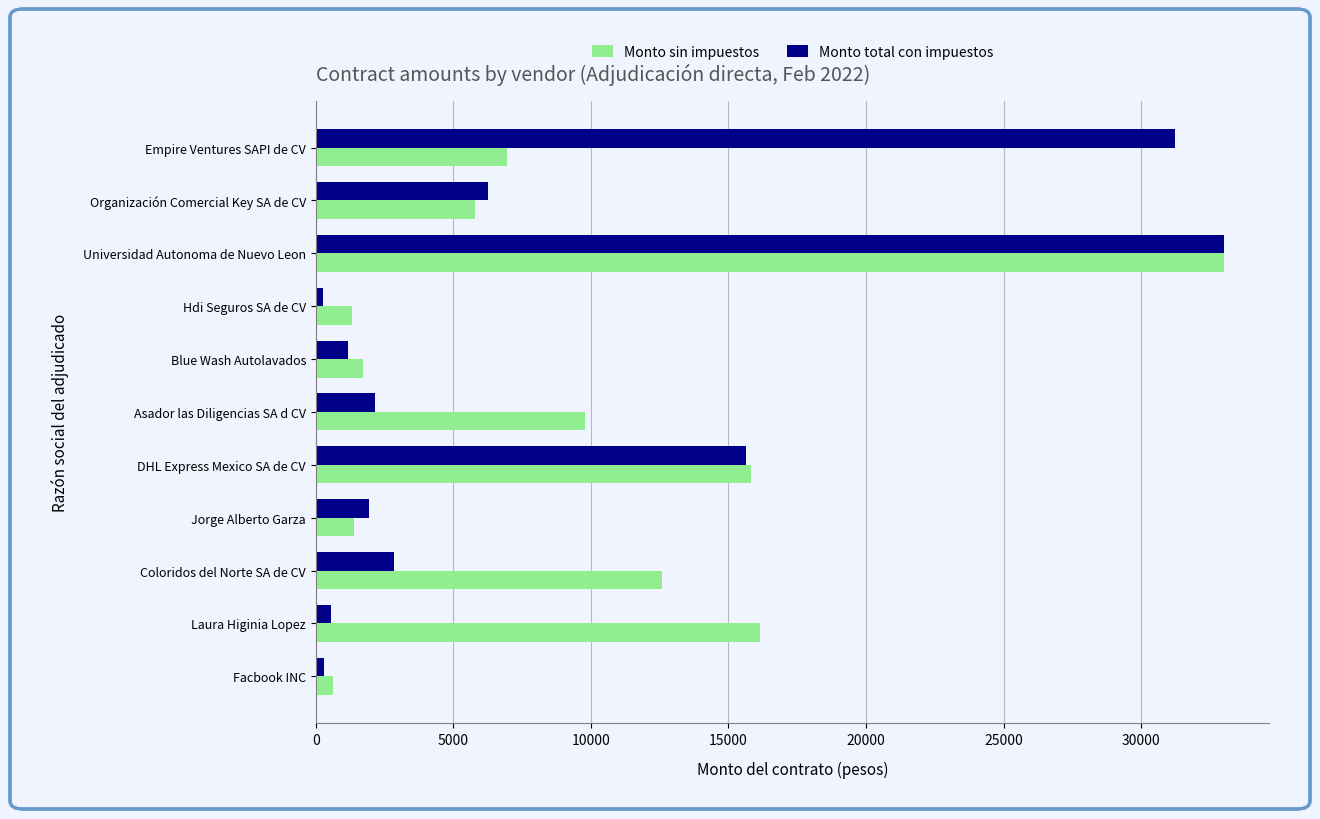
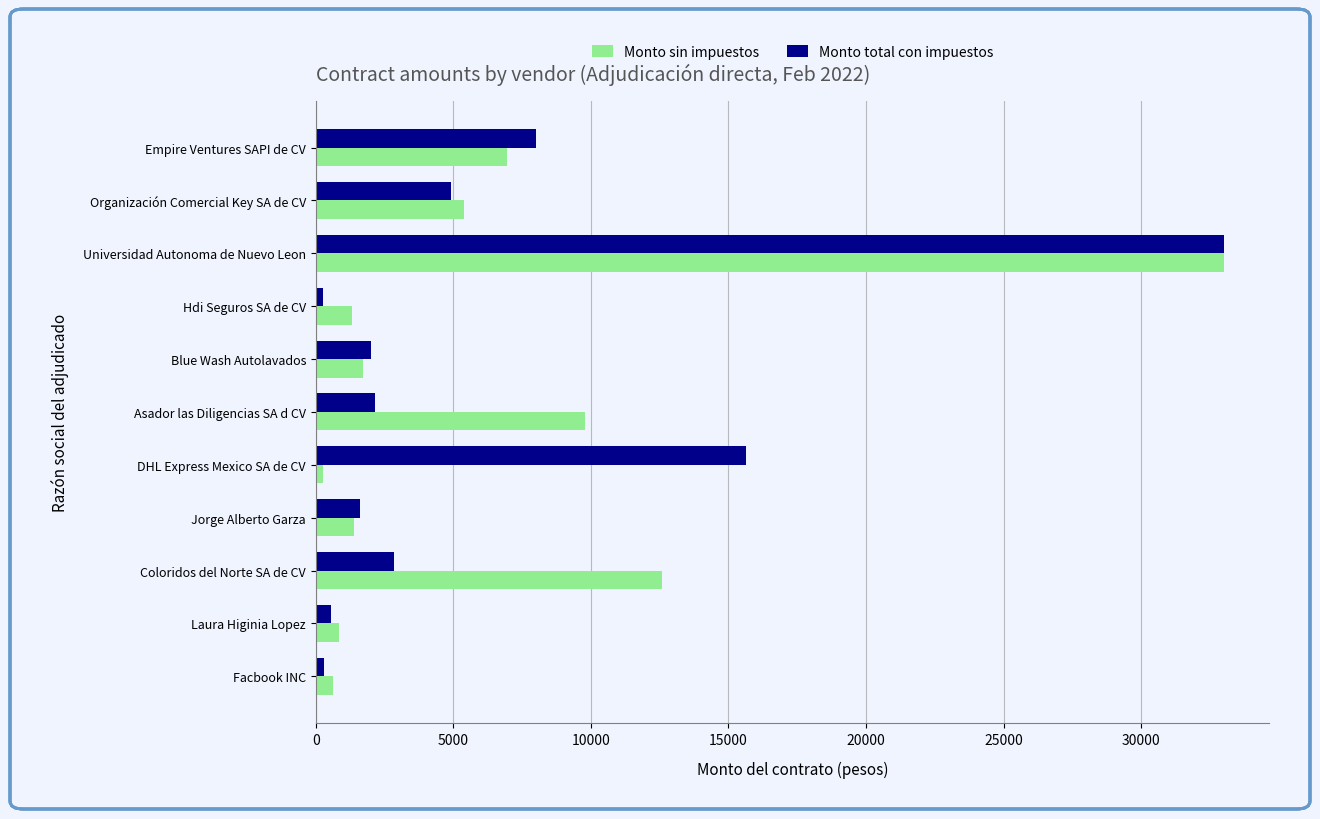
  {
    "Monto sin impuestos": {
      "Empire Ventures SAPI de CV": 7000,
-     "Organización Comercial Key SA de CV": 5800,
+     "Organización Comercial Key SA de CV": 5400,
      "Universidad Autonoma de Nuevo Leon": 33000,
      "Hdi Seguros SA de CV": 1300,
      "Blue Wash Autolavados": 1700,
      "Asador las Diligencias SA d CV": 9800,
-     "DHL Express Mexico SA de CV": 15800,
+     "DHL Express Mexico SA de CV": 300,
      "Jorge Alberto Garza": 1400,
      "Coloridos del Norte SA de CV": 12600,
-     "Laura Higinia Lopez": 16200,
+     "Laura Higinia Lopez": 800,
      "Facbook INC": 600
    },
    "Monto total con impuestos": {
-     "Empire Ventures SAPI de CV": 31200,
-     "Organización Comercial Key SA de CV": 6300,
+     "Empire Ventures SAPI de CV": 8000,
+     "Organización Comercial Key SA de CV": 4900,
      "Universidad Autonoma de Nuevo Leon": 33000,
      "Hdi Seguros SA de CV": 300,
-     "Blue Wash Autolavados": 1200,
+     "Blue Wash Autolavados": 2000,
      "Asador las Diligencias SA d CV": 2200,
      "DHL Express Mexico SA de CV": 15600,
-     "Jorge Alberto Garza": 1900,
+     "Jorge Alberto Garza": 1600,
      "Coloridos del Norte SA de CV": 2800,
      "Laura Higinia Lopez": 500,
      "Facbook INC": 300
    }
  }
